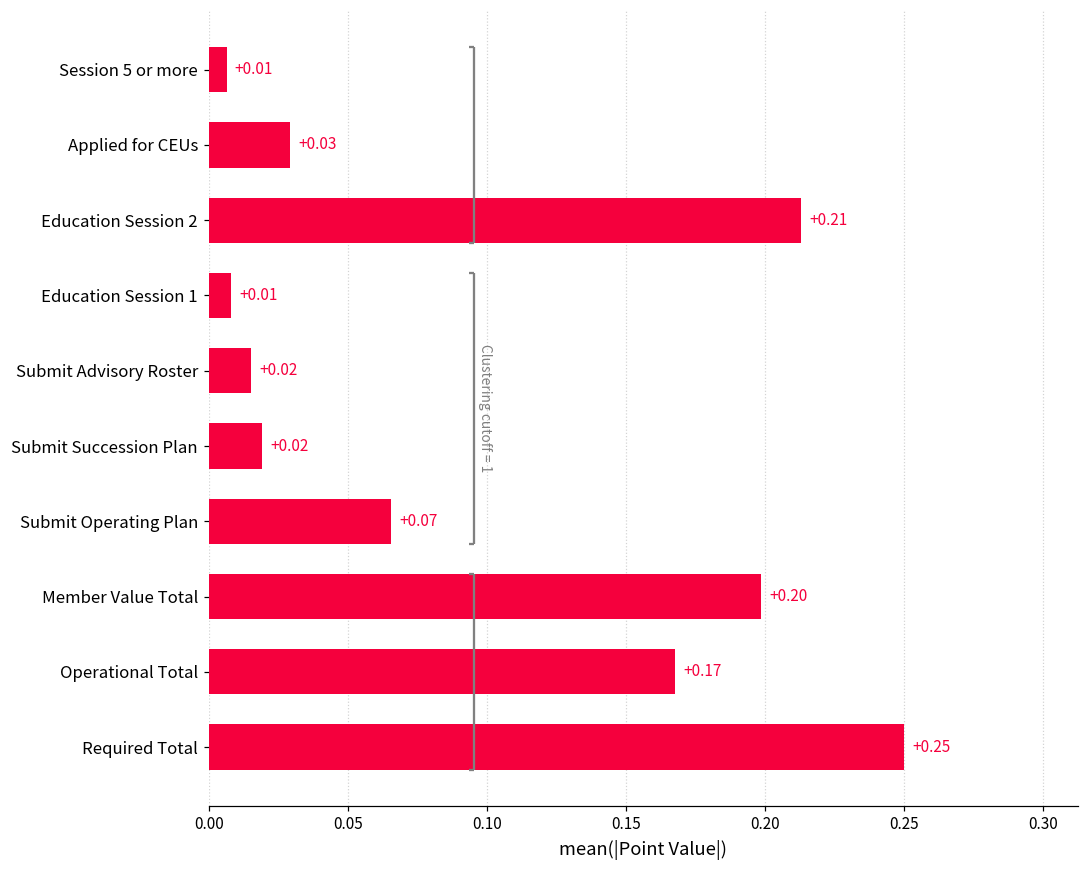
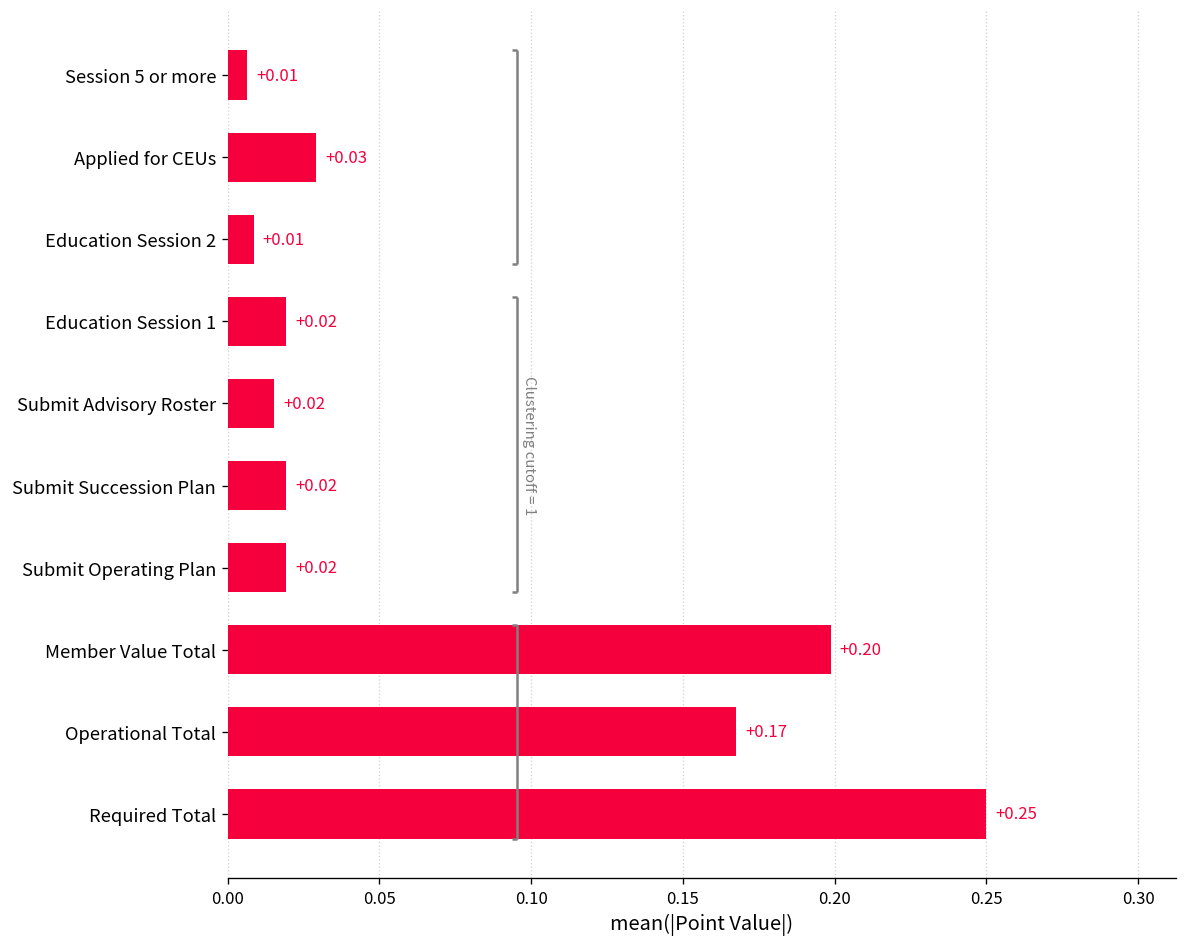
  {
    "Session 5 or more": "+0.01",
    "Applied for CEUs": "+0.03",
-   "Education Session 2": "+0.21",
-   "Education Session 1": "+0.01",
+   "Education Session 2": "+0.01",
+   "Education Session 1": "+0.02",
    "Submit Advisory Roster": "+0.02",
    "Submit Succession Plan": "+0.02",
-   "Submit Operating Plan": "+0.07",
+   "Submit Operating Plan": "+0.02",
    "Member Value Total": "+0.20",
    "Operational Total": "+0.17",
    "Required Total": "+0.25"
  }
